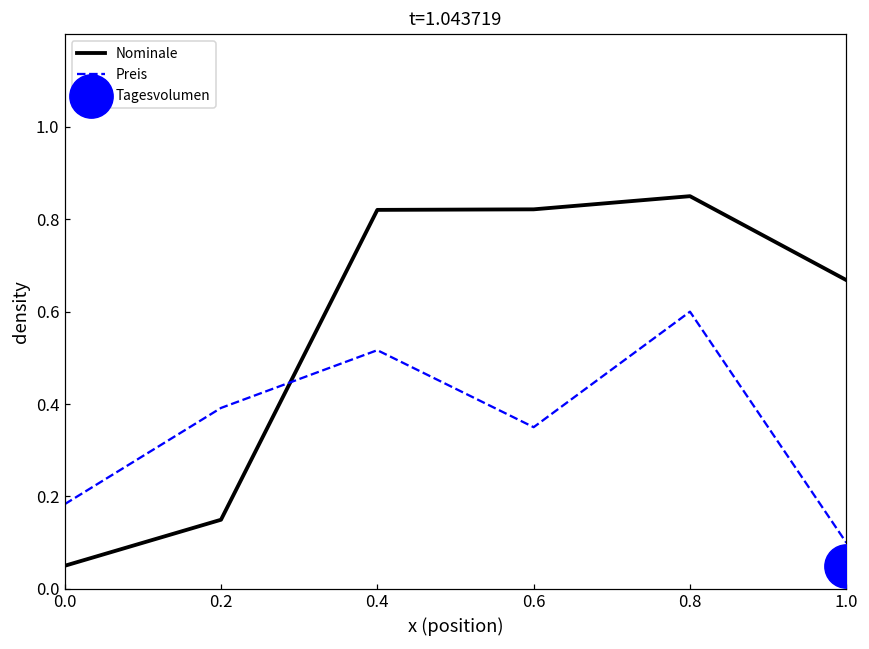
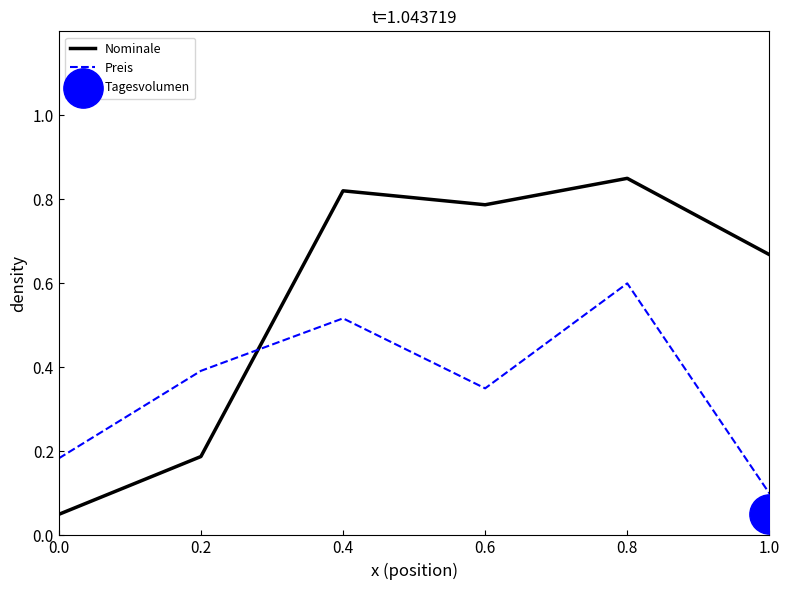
  {
    "Nominale": {
      "0.0": 0.05,
-     "0.2": 0.15,
+     "0.2": 0.19,
      "0.4": 0.82,
-     "0.6": 0.82,
+     "0.6": 0.79,
      "0.8": 0.85,
      "1.0": 0.67
    }
  }
